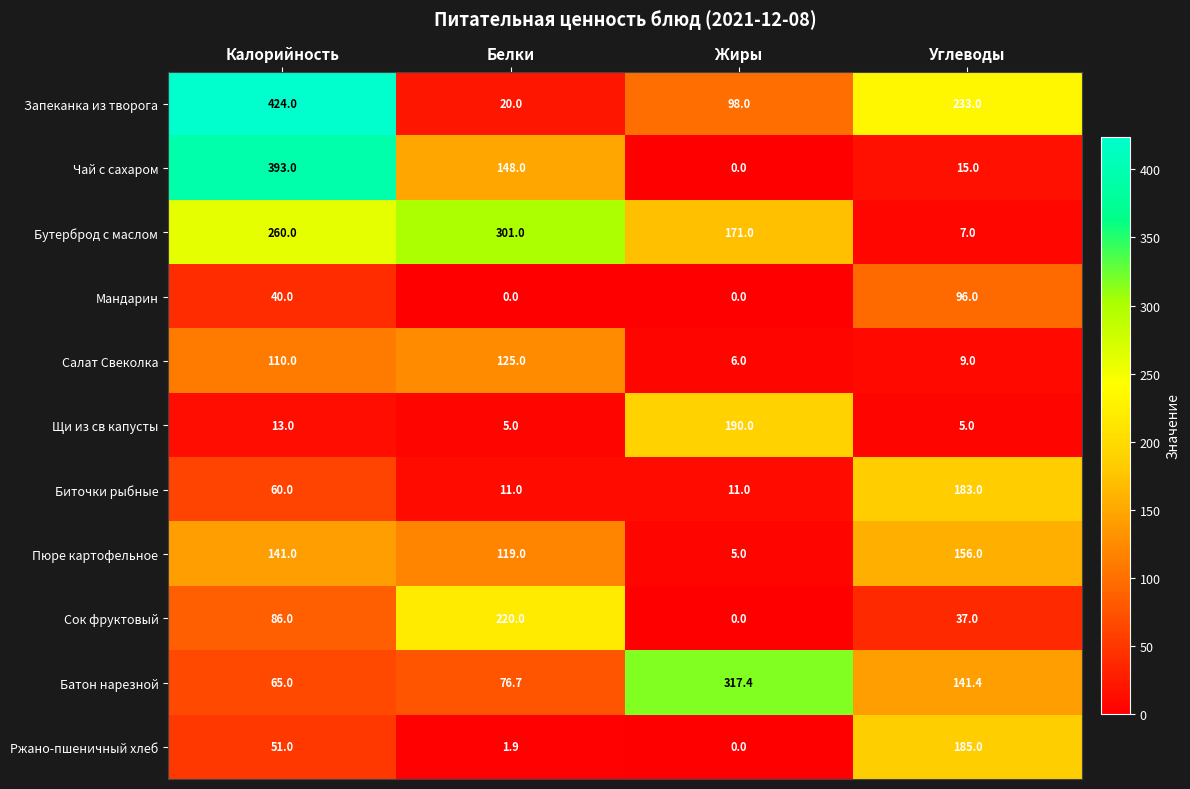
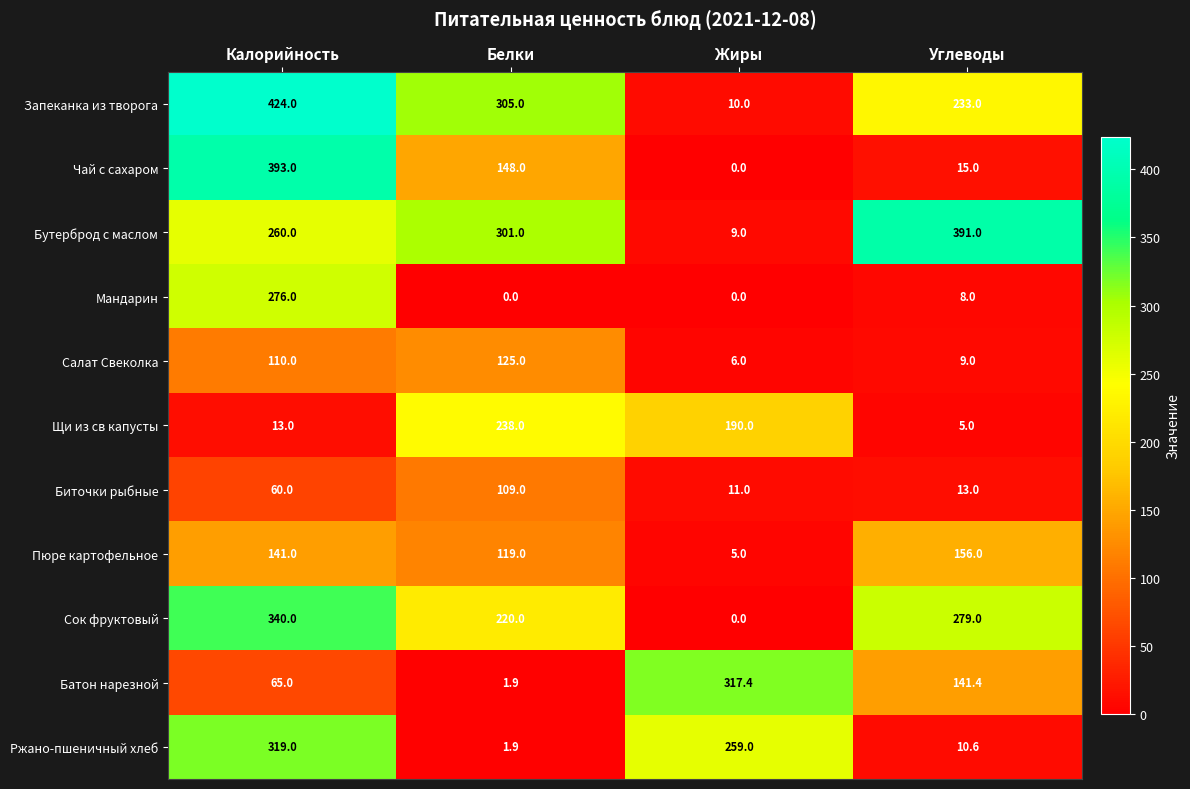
  {
    "Запеканка из творога": {
      "Калорийность": 424.0,
-     "Белки": 20.0,
-     "Жиры": 98.0,
+     "Белки": 305.0,
+     "Жиры": 10.0,
      "Углеводы": 233.0
    },
    "Чай с сахаром": {
      "Калорийность": 393.0,
      "Белки": 148.0,
      "Жиры": 0.0,
      "Углеводы": 15.0
    },
    "Бутерброд с маслом": {
      "Калорийность": 260.0,
      "Белки": 301.0,
-     "Жиры": 171.0,
-     "Углеводы": 7.0
+     "Жиры": 9.0,
+     "Углеводы": 391.0
    },
    "Мандарин": {
-     "Калорийность": 40.0,
+     "Калорийность": 276.0,
      "Белки": 0.0,
      "Жиры": 0.0,
-     "Углеводы": 96.0
+     "Углеводы": 8.0
    },
    "Салат Свеколка": {
      "Калорийность": 110.0,
      "Белки": 125.0,
      "Жиры": 6.0,
      "Углеводы": 9.0
    },
    "Щи из св капусты": {
      "Калорийность": 13.0,
-     "Белки": 5.0,
+     "Белки": 238.0,
      "Жиры": 190.0,
      "Углеводы": 5.0
    },
    "Биточки рыбные": {
      "Калорийность": 60.0,
-     "Белки": 11.0,
+     "Белки": 109.0,
      "Жиры": 11.0,
-     "Углеводы": 183.0
+     "Углеводы": 13.0
    },
    "Пюре картофельное": {
      "Калорийность": 141.0,
      "Белки": 119.0,
      "Жиры": 5.0,
      "Углеводы": 156.0
    },
    "Сок фруктовый": {
-     "Калорийность": 86.0,
+     "Калорийность": 340.0,
      "Белки": 220.0,
      "Жиры": 0.0,
-     "Углеводы": 37.0
+     "Углеводы": 279.0
    },
    "Батон нарезной": {
      "Калорийность": 65.0,
-     "Белки": 76.7,
+     "Белки": 1.9,
      "Жиры": 317.4,
      "Углеводы": 141.4
    },
    "Ржано-пшеничный хлеб": {
-     "Калорийность": 51.0,
+     "Калорийность": 319.0,
      "Белки": 1.9,
-     "Жиры": 0.0,
-     "Углеводы": 185.0
+     "Жиры": 259.0,
+     "Углеводы": 10.6
    }
  }
